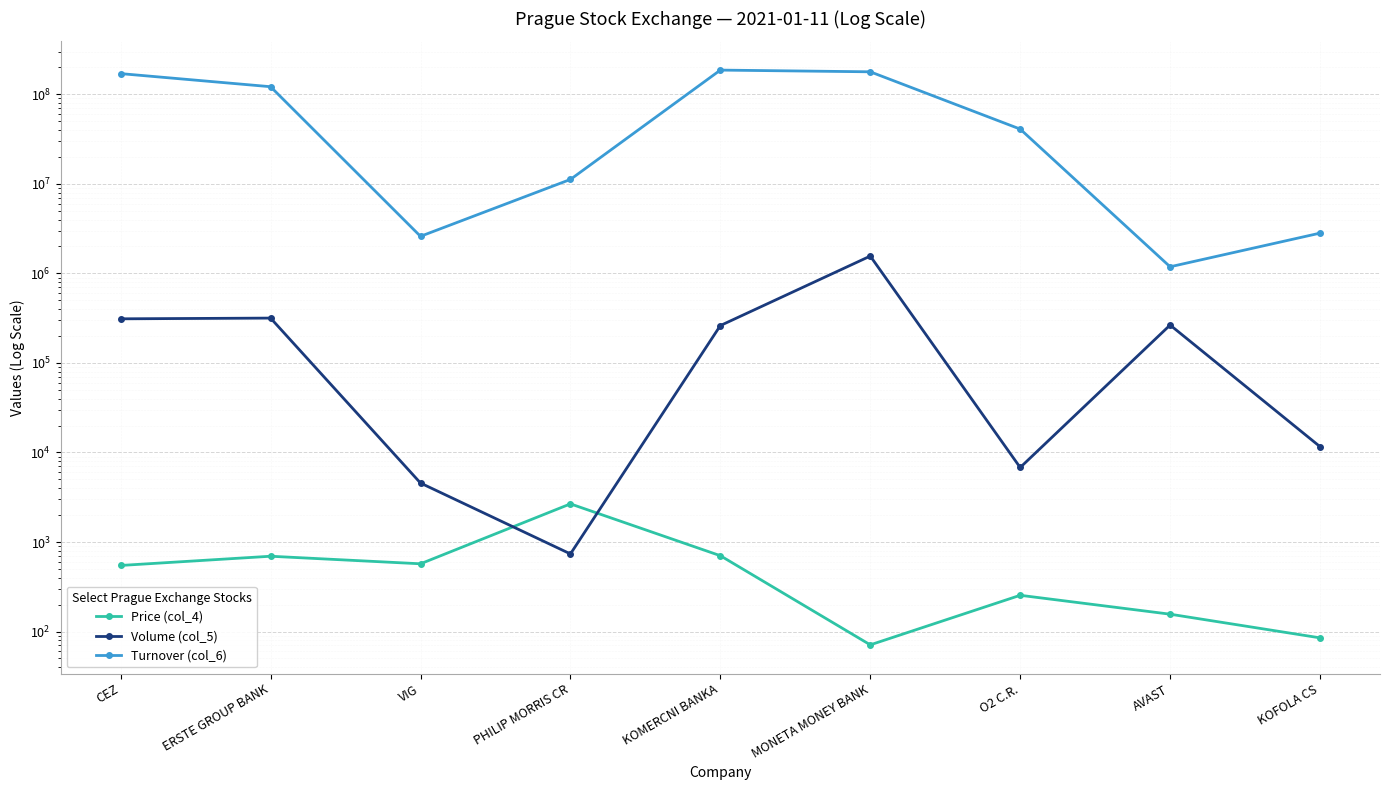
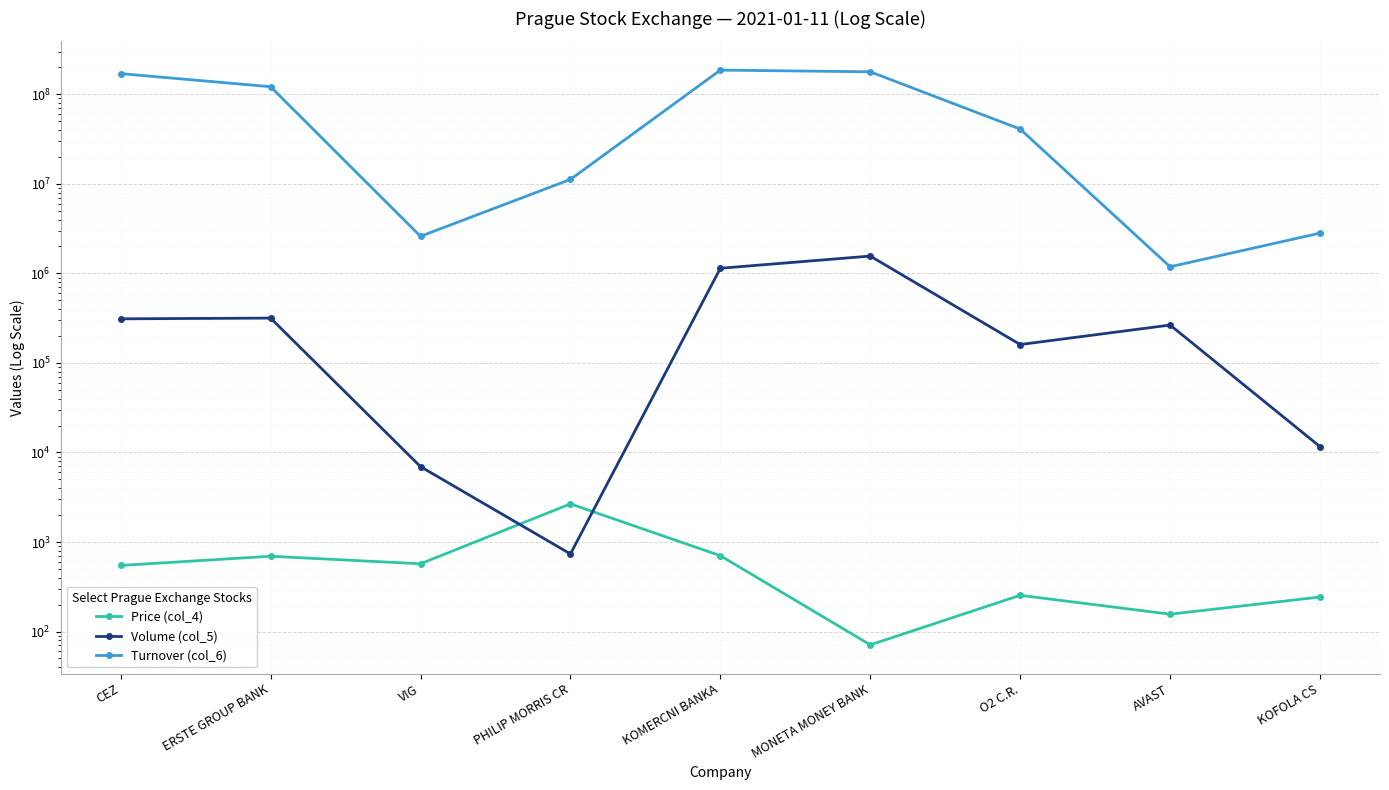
  {
    "Price (col_4)": {
      "CEZ": 500,
      "ERSTE GROUP BANK": 700,
      "VIG": 600,
      "PHILIP MORRIS CR": 2700,
      "KOMERCNI BANKA": 700,
      "MONETA MONEY BANK": 70,
      "O2 C.R.": 250,
      "AVAST": 160,
-     "KOFOLA CS": 90
+     "KOFOLA CS": 240
    },
    "Volume (col_5)": {
      "CEZ": 310000,
      "ERSTE GROUP BANK": 320000,
-     "VIG": 5000,
+     "VIG": 7000,
      "PHILIP MORRIS CR": 700,
-     "KOMERCNI BANKA": 260000,
+     "KOMERCNI BANKA": 1100000,
      "MONETA MONEY BANK": 1600000,
-     "O2 C.R.": 7000,
+     "O2 C.R.": 160000,
      "AVAST": 260000,
      "KOFOLA CS": 12000
    },
    "Turnover (col_6)": {
      "CEZ": 170000000,
      "ERSTE GROUP BANK": 120000000,
      "VIG": 2600000,
      "PHILIP MORRIS CR": 11000000,
      "KOMERCNI BANKA": 190000000,
      "MONETA MONEY BANK": 180000000,
      "O2 C.R.": 40000000,
      "AVAST": 1200000,
      "KOFOLA CS": 2800000
    }
  }
